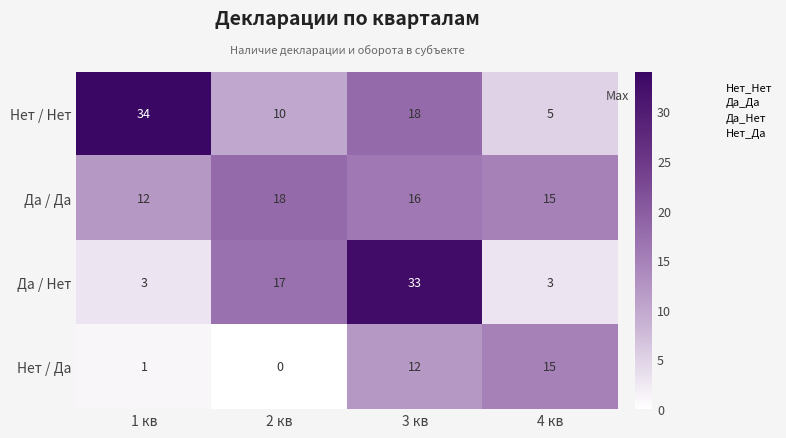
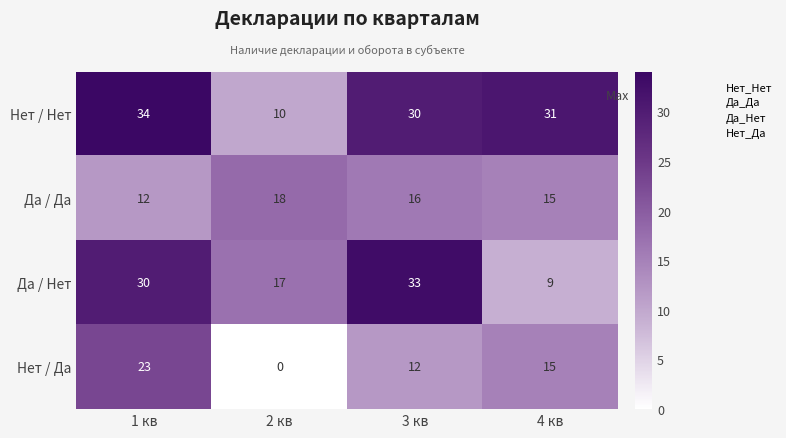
  {
    "Нет / Нет": {
      "1 кв": 34,
      "2 кв": 10,
-     "3 кв": 18,
-     "4 кв": 5
+     "3 кв": 30,
+     "4 кв": 31
    },
    "Да / Да": {
      "1 кв": 12,
      "2 кв": 18,
      "3 кв": 16,
      "4 кв": 15
    },
    "Да / Нет": {
-     "1 кв": 3,
+     "1 кв": 30,
      "2 кв": 17,
      "3 кв": 33,
-     "4 кв": 3
+     "4 кв": 9
    },
    "Нет / Да": {
-     "1 кв": 1,
+     "1 кв": 23,
      "2 кв": 0,
      "3 кв": 12,
      "4 кв": 15
    }
  }
